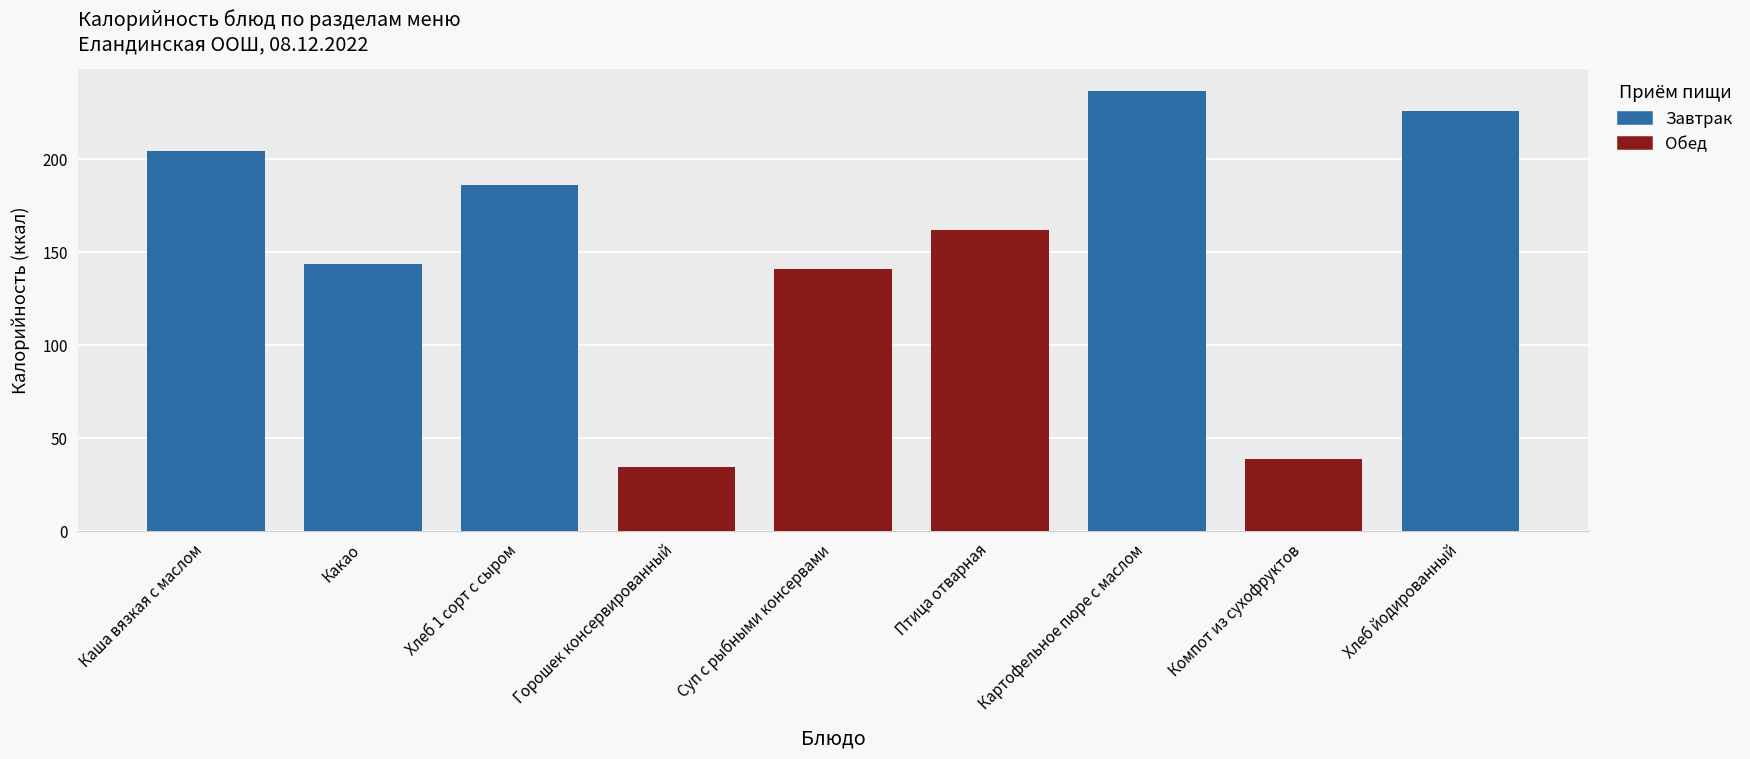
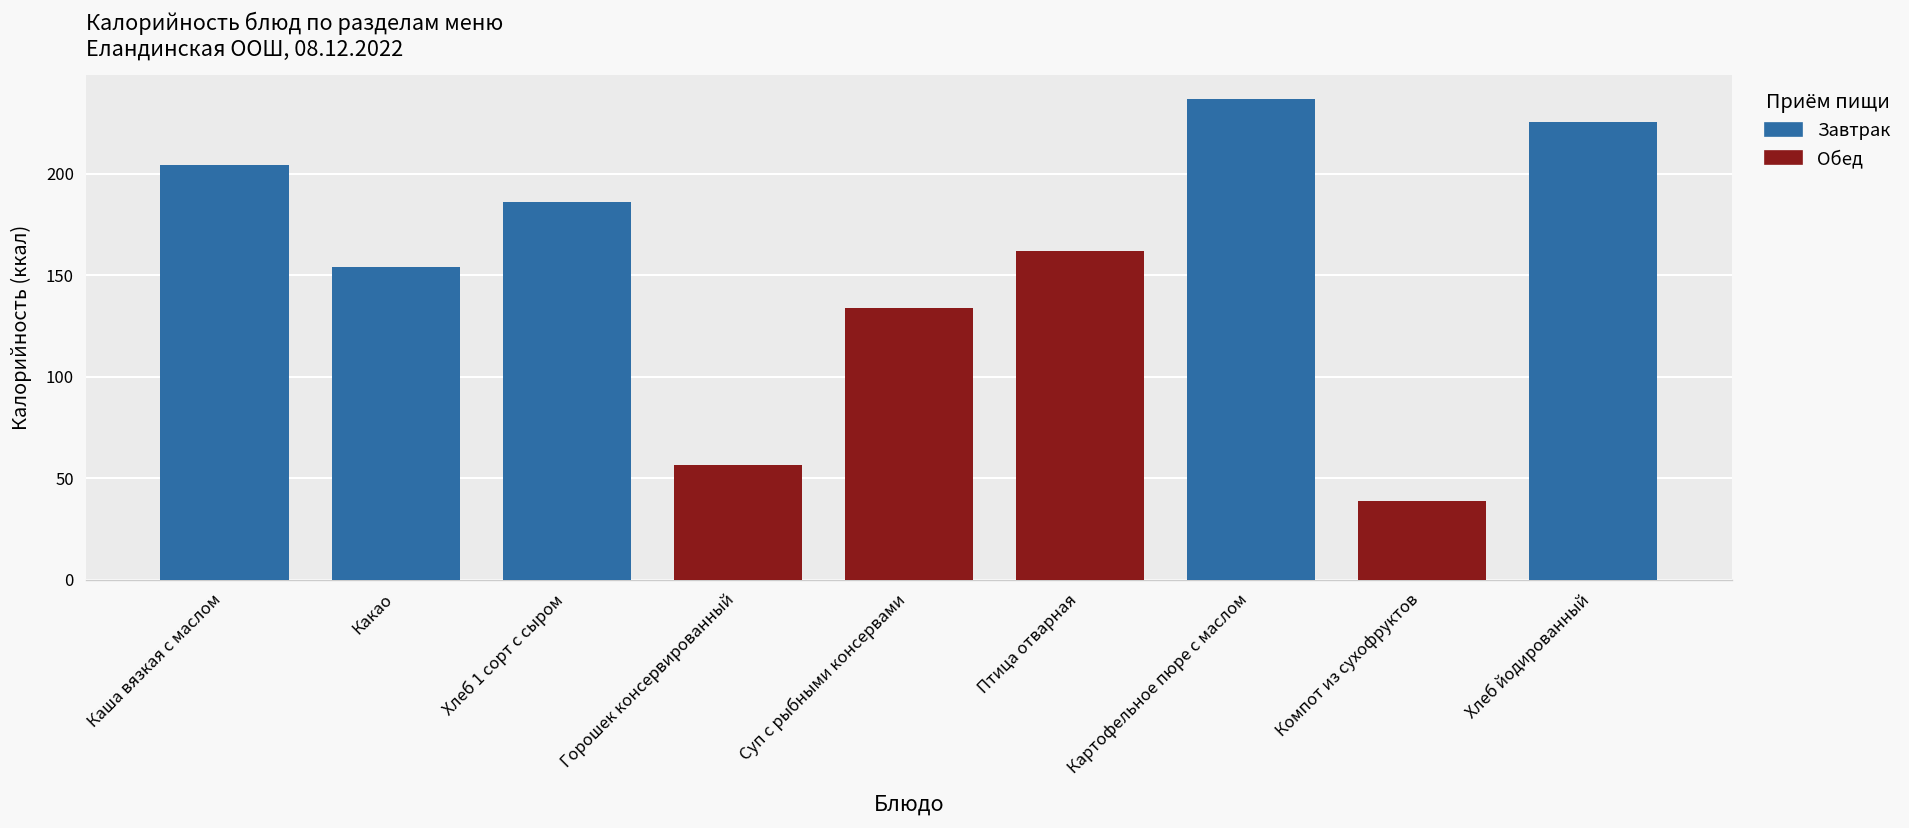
  {
    "Каша вязкая с маслом": 204,
-   "Какао": 144,
+   "Какао": 154,
    "Хлеб 1 сорт с сыром": 186,
-   "Горошек консервированный": 34,
-   "Суп с рыбными консервами": 141,
+   "Горошек консервированный": 56,
+   "Суп с рыбными консервами": 134,
    "Птица отварная": 162,
    "Картофельное пюре с маслом": 237,
    "Компот из сухофруктов": 39,
    "Хлеб йодированный": 226
  }
